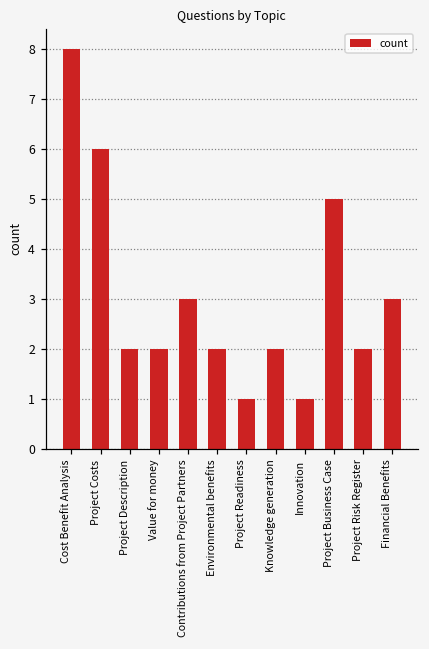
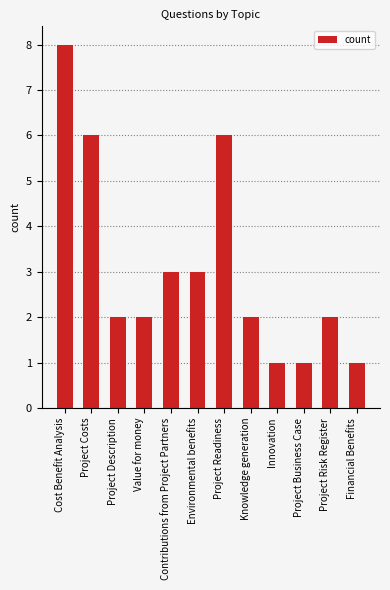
  {
    "Cost Benefit Analysis": 8,
    "Project Costs": 6,
    "Project Description": 2,
    "Value for money": 2,
    "Contributions from Project Partners": 3,
-   "Environmental benefits": 2,
-   "Project Readiness": 1,
+   "Environmental benefits": 3,
+   "Project Readiness": 6,
    "Knowledge generation": 2,
    "Innovation": 1,
-   "Project Business Case": 5,
+   "Project Business Case": 1,
    "Project Risk Register": 2,
-   "Financial Benefits": 3
+   "Financial Benefits": 1
  }
